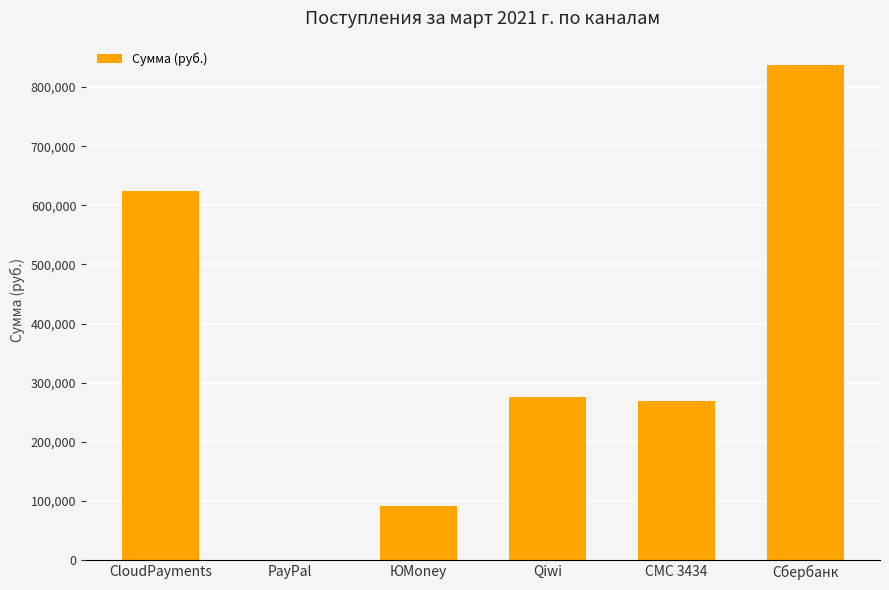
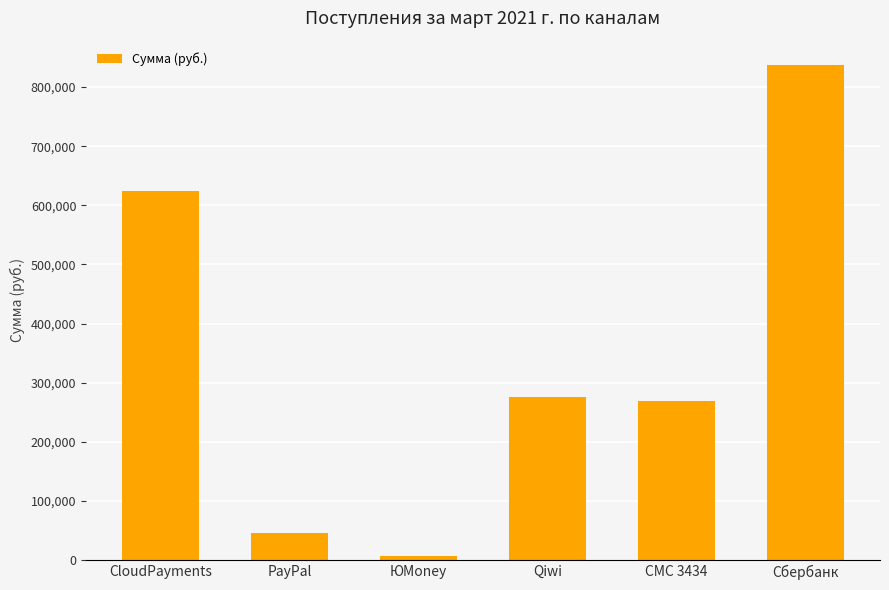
  {
    "CloudPayments": "620,000",
-   "PayPal": "0",
-   "ЮMoney": "90,000",
+   "PayPal": "50,000",
+   "ЮMoney": "10,000",
    "Qiwi": "280,000",
    "СМС 3434": "270,000",
    "Сбербанк": "840,000"
  }
